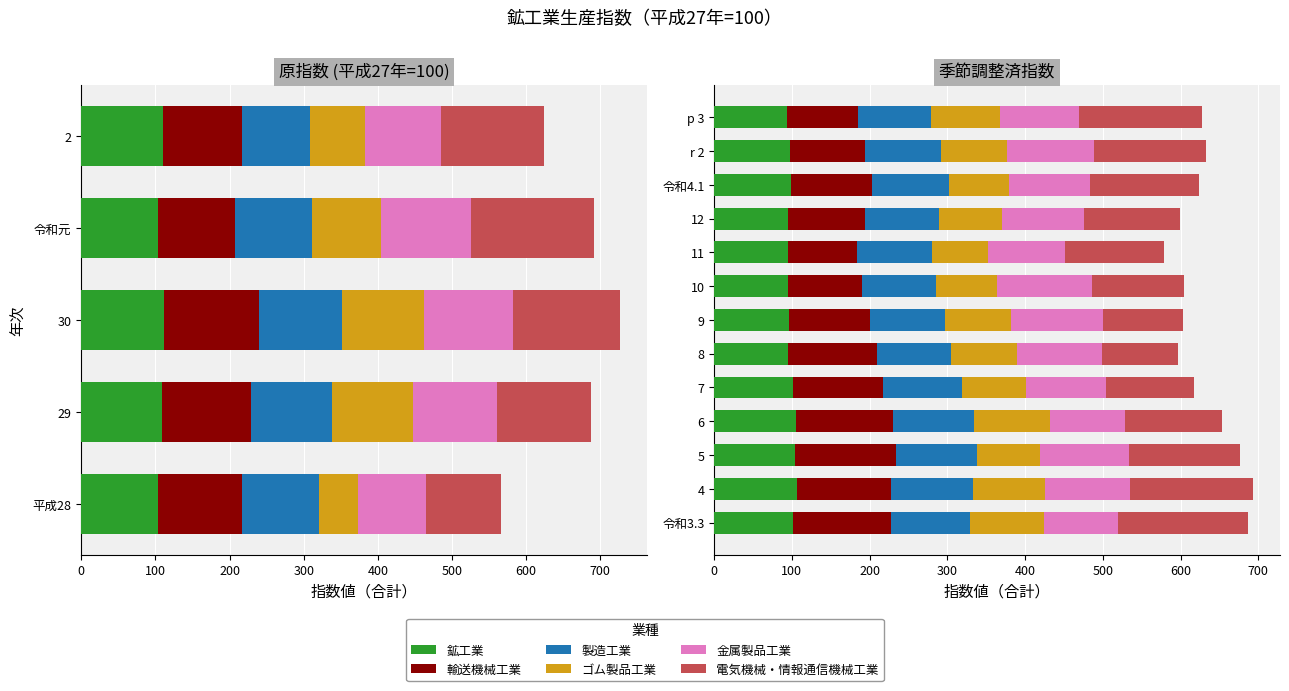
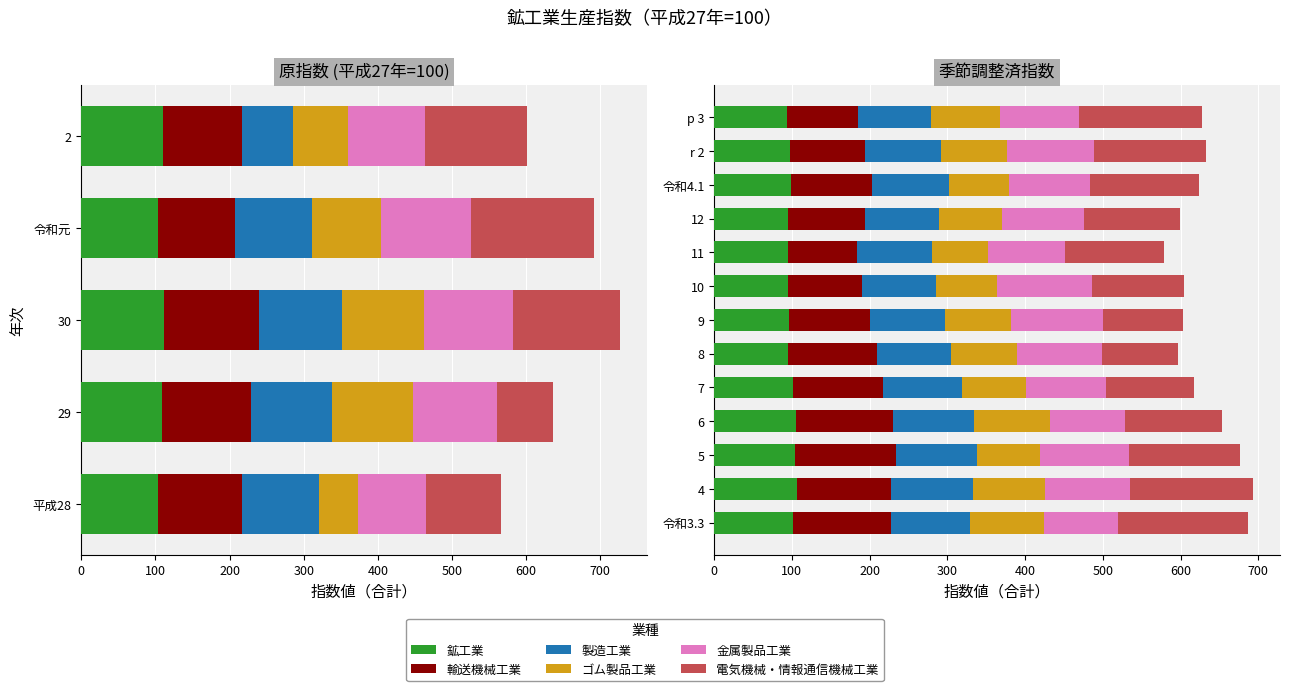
  {
    "原指数 (平成27年=100)": {
      "鉱工業": {
        "2": 110,
        "令和元": 100,
        "30": 110,
        "29": 110,
        "平成28": 100
      },
      "輸送機械工業": {
        "2": 110,
        "令和元": 100,
        "30": 130,
        "29": 120,
        "平成28": 110
      },
      "製造工業": {
-       "2": 90,
+       "2": 70,
        "令和元": 100,
        "30": 110,
        "29": 110,
        "平成28": 100
      },
      "ゴム製品工業": {
        "2": 70,
        "令和元": 90,
        "30": 110,
        "29": 110,
        "平成28": 50
      },
      "金属製品工業": {
        "2": 100,
        "令和元": 120,
        "30": 120,
        "29": 110,
        "平成28": 90
      },
      "電気機械・情報通信機械工業": {
        "2": 140,
        "令和元": 170,
        "30": 140,
-       "29": 130,
+       "29": 80,
        "平成28": 100
      }
    },
    "季節調整済指数": {
      "鉱工業": {
        "p 3": 90,
        "r 2": 100,
        "令和4.1": 100,
        "12": 100,
        "11": 100,
        "10": 90,
        "9": 100,
        "8": 90,
        "7": 100,
        "6": 100,
        "5": 100,
        "4": 110,
        "令和3.3": 100
      },
      "輸送機械工業": {
        "p 3": 90,
        "r 2": 100,
        "令和4.1": 100,
        "12": 100,
        "11": 90,
        "10": 100,
        "9": 100,
        "8": 120,
        "7": 120,
        "6": 130,
        "5": 130,
        "4": 120,
        "令和3.3": 130
      },
      "製造工業": {
        "p 3": 90,
        "r 2": 100,
        "令和4.1": 100,
        "12": 100,
        "11": 100,
        "10": 90,
        "9": 100,
        "8": 90,
        "7": 100,
        "6": 100,
        "5": 100,
        "4": 110,
        "令和3.3": 100
      },
      "ゴム製品工業": {
        "p 3": 90,
        "r 2": 90,
        "令和4.1": 80,
        "12": 80,
        "11": 70,
        "10": 80,
        "9": 80,
        "8": 80,
        "7": 80,
        "6": 100,
        "5": 80,
        "4": 90,
        "令和3.3": 90
      },
      "金属製品工業": {
        "p 3": 100,
        "r 2": 110,
        "令和4.1": 100,
        "12": 110,
        "11": 100,
        "10": 120,
        "9": 120,
        "8": 110,
        "7": 100,
        "6": 100,
        "5": 110,
        "4": 110,
        "令和3.3": 100
      },
      "電気機械・情報通信機械工業": {
        "p 3": 160,
        "r 2": 140,
        "令和4.1": 140,
        "12": 120,
        "11": 130,
        "10": 120,
        "9": 100,
        "8": 100,
        "7": 110,
        "6": 120,
        "5": 140,
        "4": 160,
        "令和3.3": 170
      }
    }
  }
